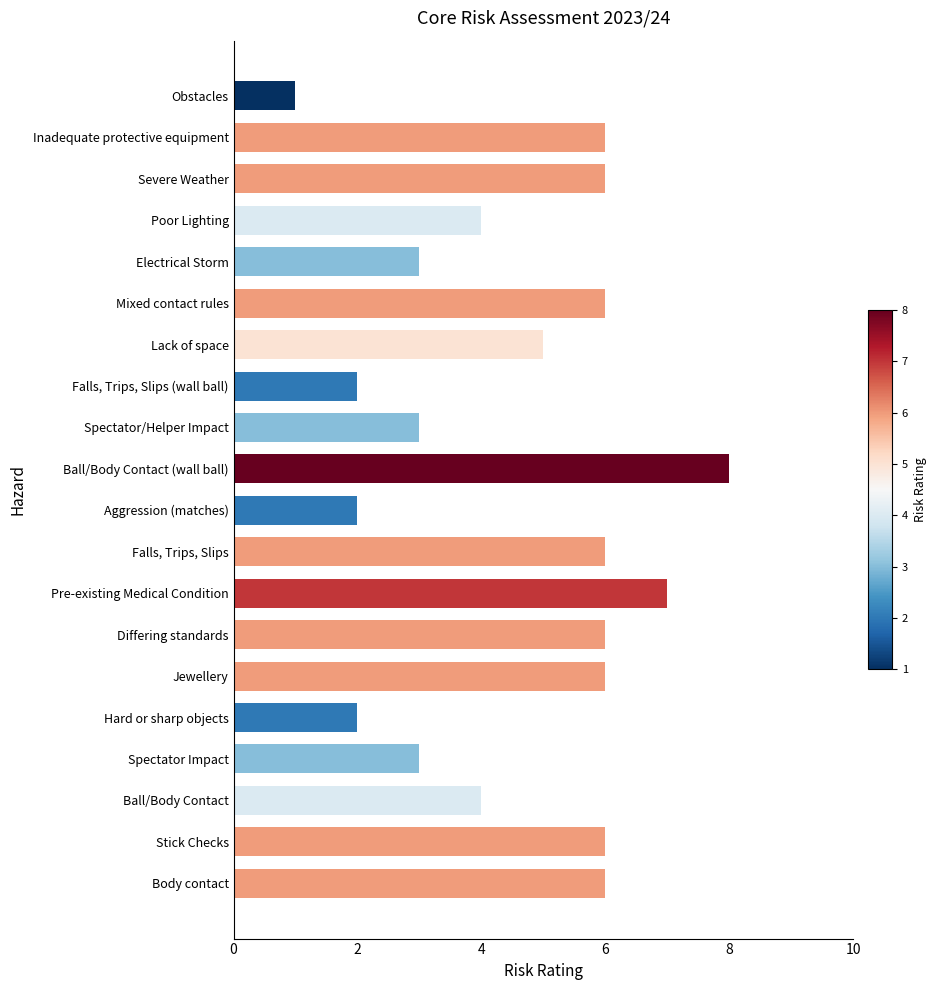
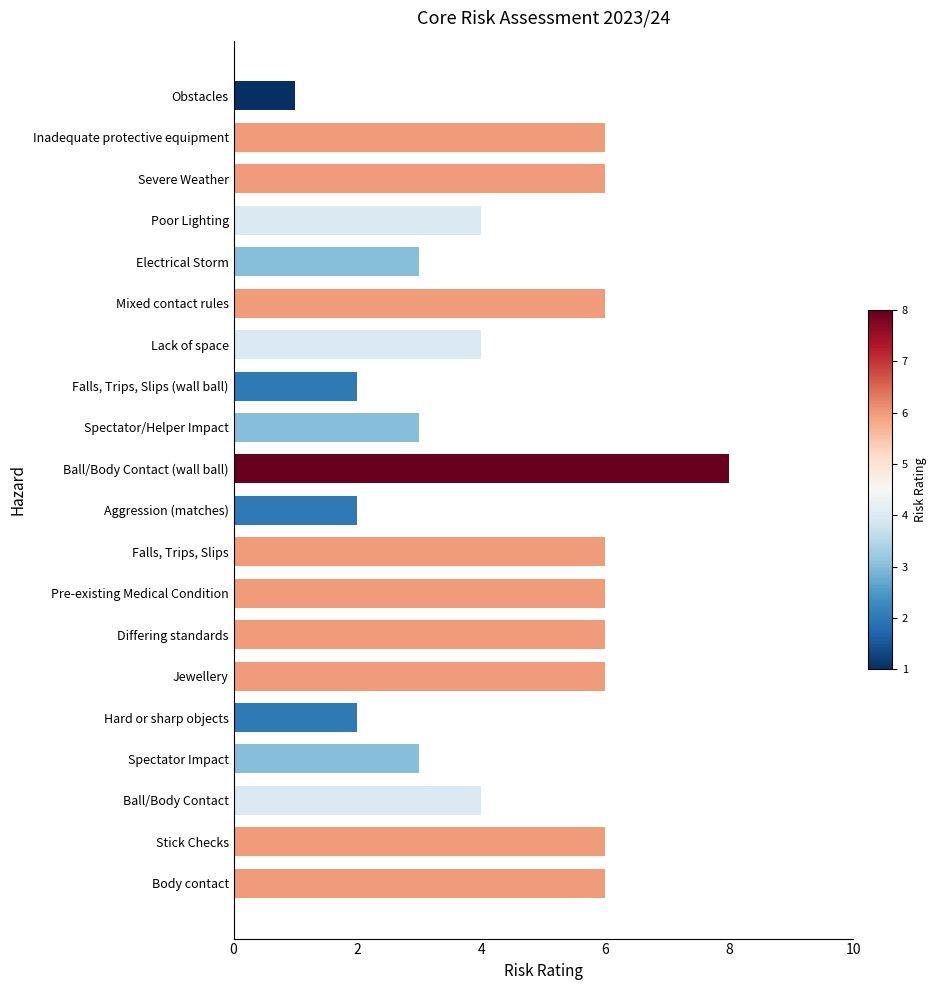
  {
    "Obstacles": 1,
    "Inadequate protective equipment": 6,
    "Severe Weather": 6,
    "Poor Lighting": 4,
    "Electrical Storm": 3,
    "Mixed contact rules": 6,
-   "Lack of space": 5,
+   "Lack of space": 4,
    "Falls, Trips, Slips (wall ball)": 2,
    "Spectator/Helper Impact": 3,
    "Ball/Body Contact (wall ball)": 8,
    "Aggression (matches)": 2,
    "Falls, Trips, Slips": 6,
-   "Pre-existing Medical Condition": 7,
+   "Pre-existing Medical Condition": 6,
    "Differing standards": 6,
    "Jewellery": 6,
    "Hard or sharp objects": 2,
    "Spectator Impact": 3,
    "Ball/Body Contact": 4,
    "Stick Checks": 6,
    "Body contact": 6
  }
